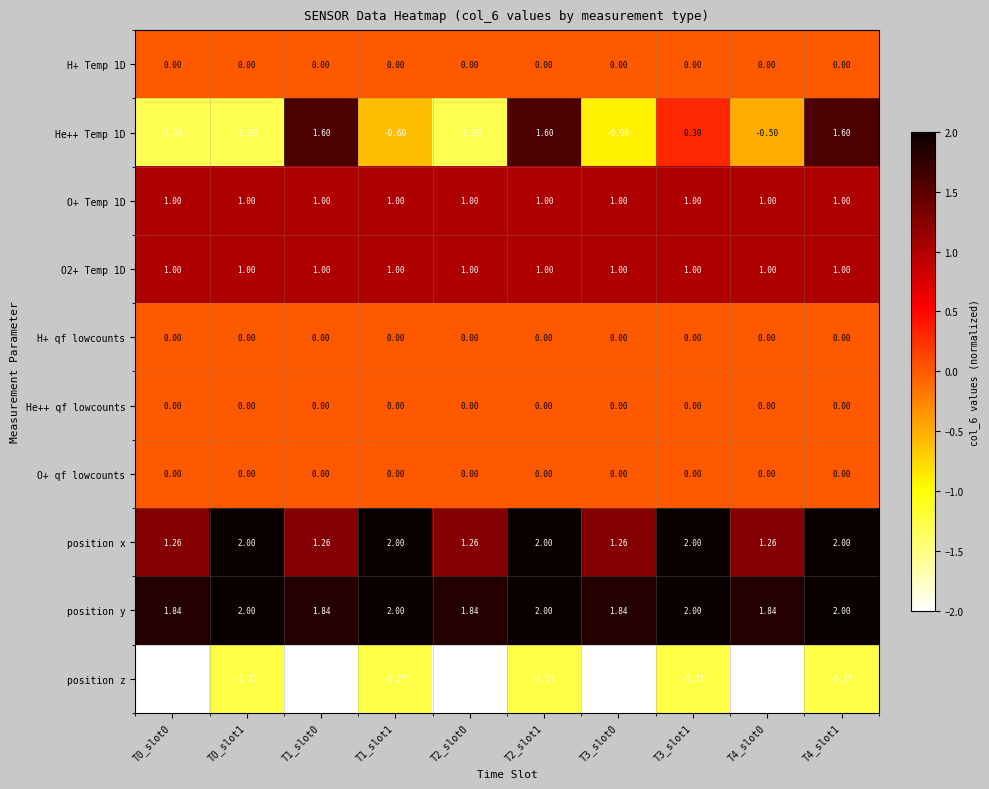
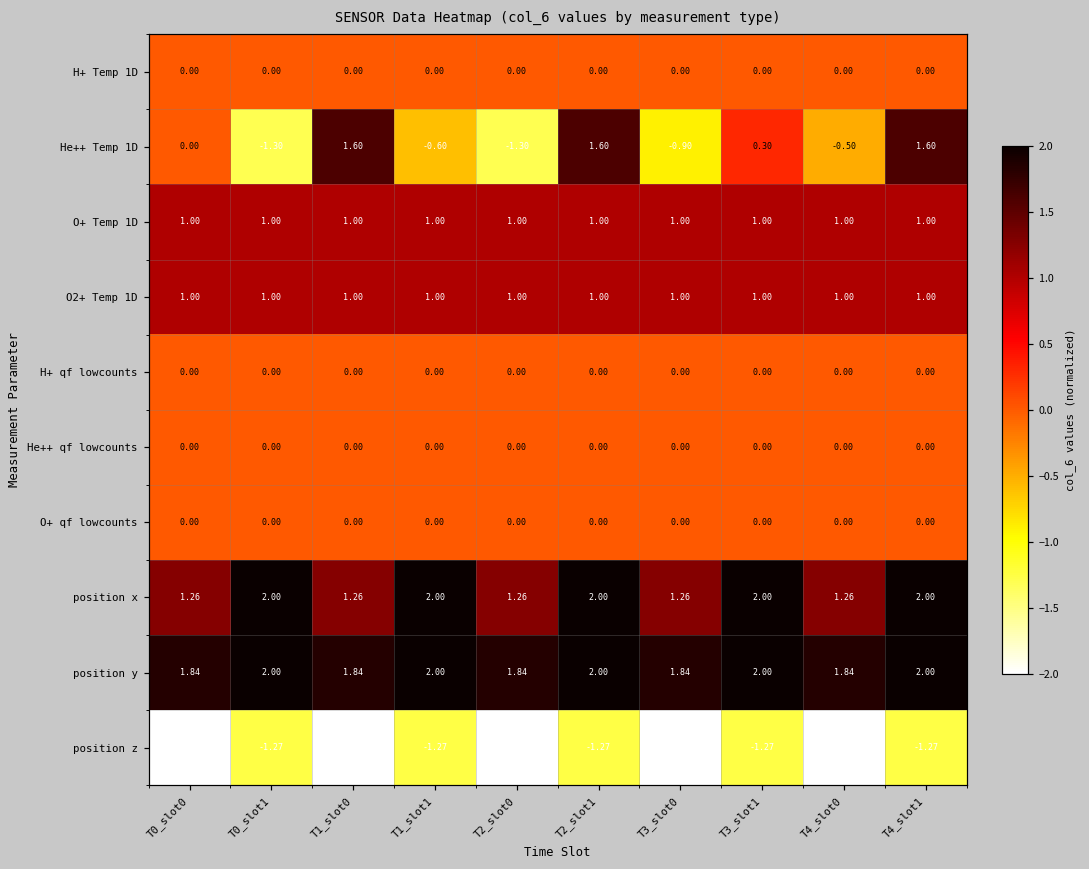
  {
    "H+ Temp 1D": {
      "T0_slot0": 0.00,
      "T0_slot1": 0.00,
      "T1_slot0": 0.00,
      "T1_slot1": 0.00,
      "T2_slot0": 0.00,
      "T2_slot1": 0.00,
      "T3_slot0": 0.00,
      "T3_slot1": 0.00,
      "T4_slot0": 0.00,
      "T4_slot1": 0.00
    },
    "He++ Temp 1D": {
-     "T0_slot0": -1.30,
+     "T0_slot0": 0.00,
      "T0_slot1": -1.30,
      "T1_slot0": 1.60,
      "T1_slot1": -0.60,
      "T2_slot0": -1.30,
      "T2_slot1": 1.60,
      "T3_slot0": -0.90,
      "T3_slot1": 0.30,
      "T4_slot0": -0.50,
      "T4_slot1": 1.60
    },
    "O+ Temp 1D": {
      "T0_slot0": 1.00,
      "T0_slot1": 1.00,
      "T1_slot0": 1.00,
      "T1_slot1": 1.00,
      "T2_slot0": 1.00,
      "T2_slot1": 1.00,
      "T3_slot0": 1.00,
      "T3_slot1": 1.00,
      "T4_slot0": 1.00,
      "T4_slot1": 1.00
    },
    "O2+ Temp 1D": {
      "T0_slot0": 1.00,
      "T0_slot1": 1.00,
      "T1_slot0": 1.00,
      "T1_slot1": 1.00,
      "T2_slot0": 1.00,
      "T2_slot1": 1.00,
      "T3_slot0": 1.00,
      "T3_slot1": 1.00,
      "T4_slot0": 1.00,
      "T4_slot1": 1.00
    },
    "H+ qf lowcounts": {
      "T0_slot0": 0.00,
      "T0_slot1": 0.00,
      "T1_slot0": 0.00,
      "T1_slot1": 0.00,
      "T2_slot0": 0.00,
      "T2_slot1": 0.00,
      "T3_slot0": 0.00,
      "T3_slot1": 0.00,
      "T4_slot0": 0.00,
      "T4_slot1": 0.00
    },
    "He++ qf lowcounts": {
      "T0_slot0": 0.00,
      "T0_slot1": 0.00,
      "T1_slot0": 0.00,
      "T1_slot1": 0.00,
      "T2_slot0": 0.00,
      "T2_slot1": 0.00,
      "T3_slot0": 0.00,
      "T3_slot1": 0.00,
      "T4_slot0": 0.00,
      "T4_slot1": 0.00
    },
    "O+ qf lowcounts": {
      "T0_slot0": 0.00,
      "T0_slot1": 0.00,
      "T1_slot0": 0.00,
      "T1_slot1": 0.00,
      "T2_slot0": 0.00,
      "T2_slot1": 0.00,
      "T3_slot0": 0.00,
      "T3_slot1": 0.00,
      "T4_slot0": 0.00,
      "T4_slot1": 0.00
    },
    "position x": {
      "T0_slot0": 1.26,
      "T0_slot1": 2.00,
      "T1_slot0": 1.26,
      "T1_slot1": 2.00,
      "T2_slot0": 1.26,
      "T2_slot1": 2.00,
      "T3_slot0": 1.26,
      "T3_slot1": 2.00,
      "T4_slot0": 1.26,
      "T4_slot1": 2.00
    },
    "position y": {
      "T0_slot0": 1.84,
      "T0_slot1": 2.00,
      "T1_slot0": 1.84,
      "T1_slot1": 2.00,
      "T2_slot0": 1.84,
      "T2_slot1": 2.00,
      "T3_slot0": 1.84,
      "T3_slot1": 2.00,
      "T4_slot0": 1.84,
      "T4_slot1": 2.00
    },
    "position z": {
      "T0_slot1": -1.27,
      "T1_slot1": -1.27,
      "T2_slot1": -1.27,
      "T3_slot1": -1.27,
      "T4_slot1": -1.27
    }
  }
